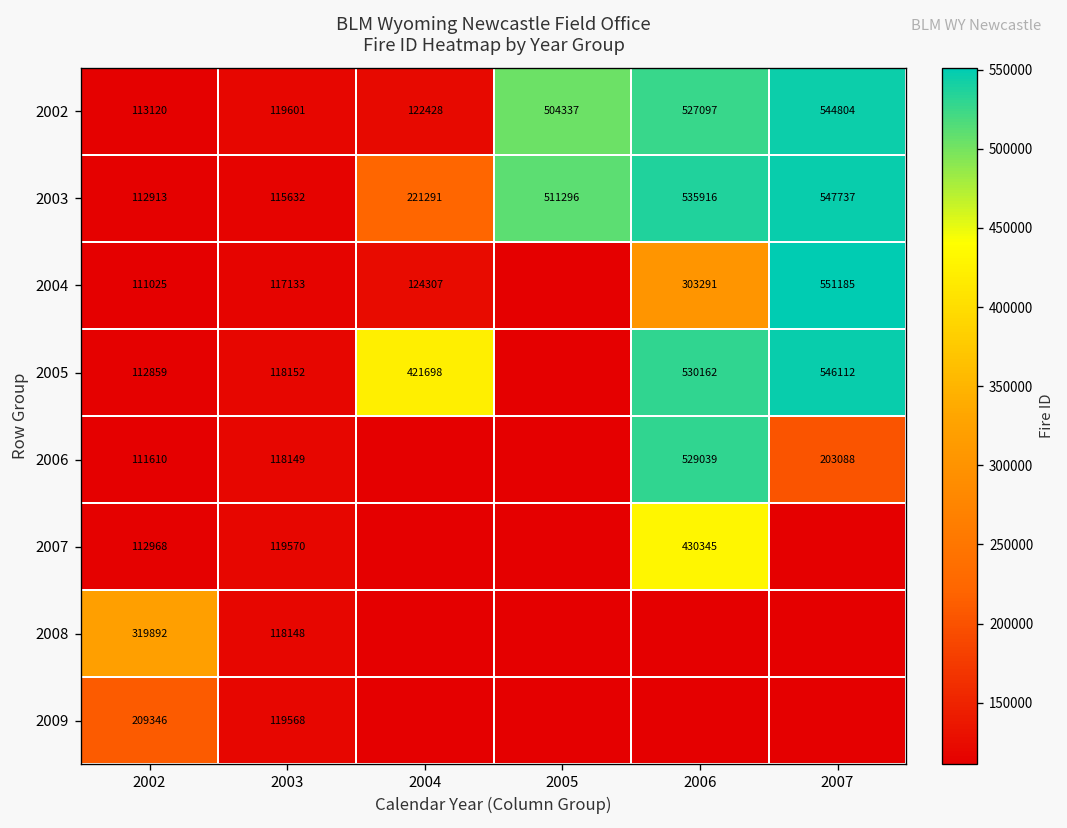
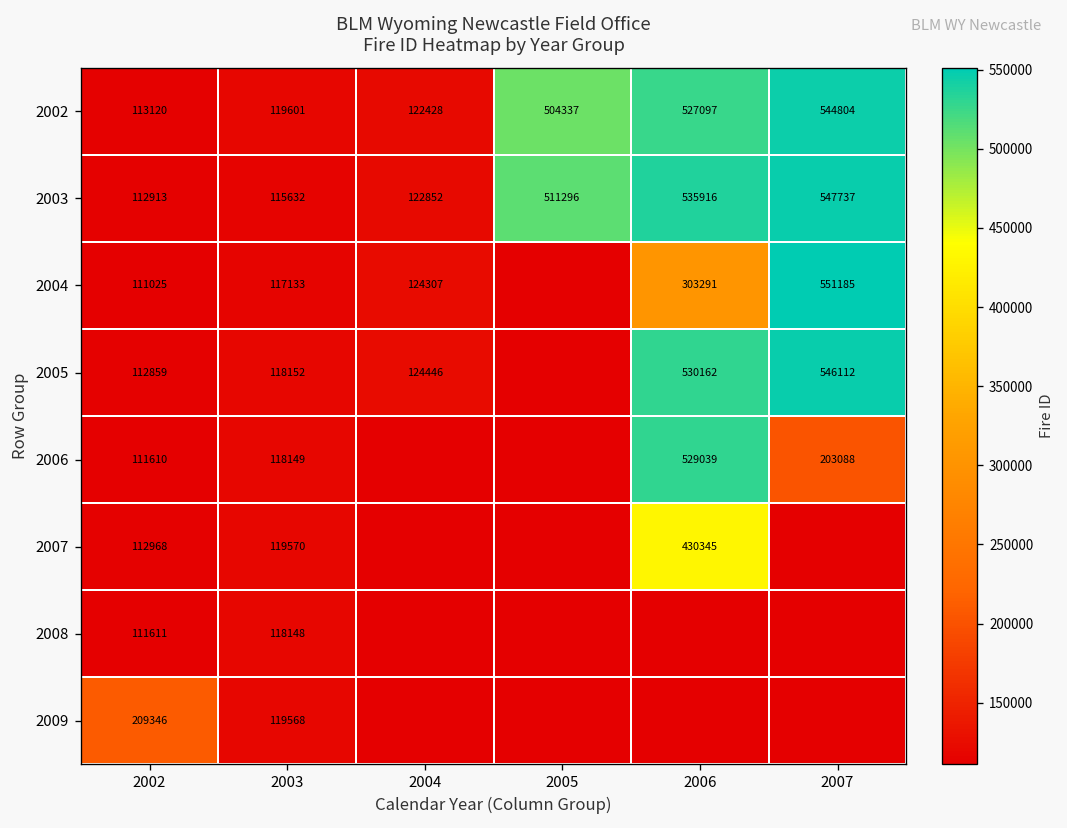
  {
    "2002": {
      "2002": 113120,
      "2003": 119601,
      "2004": 122428,
      "2005": 504337,
      "2006": 527097,
      "2007": 544804
    },
    "2003": {
      "2002": 112913,
      "2003": 115632,
-     "2004": 221291,
+     "2004": 122852,
      "2005": 511296,
      "2006": 535916,
      "2007": 547737
    },
    "2004": {
      "2002": 111025,
      "2003": 117133,
      "2004": 124307,
      "2006": 303291,
      "2007": 551185
    },
    "2005": {
      "2002": 112859,
      "2003": 118152,
-     "2004": 421698,
+     "2004": 124446,
      "2006": 530162,
      "2007": 546112
    },
    "2006": {
      "2002": 111610,
      "2003": 118149,
      "2006": 529039,
      "2007": 203088
    },
    "2007": {
      "2002": 112968,
      "2003": 119570,
      "2006": 430345
    },
    "2008": {
-     "2002": 319892,
+     "2002": 111611,
      "2003": 118148
    },
    "2009": {
      "2002": 209346,
      "2003": 119568
    }
  }
